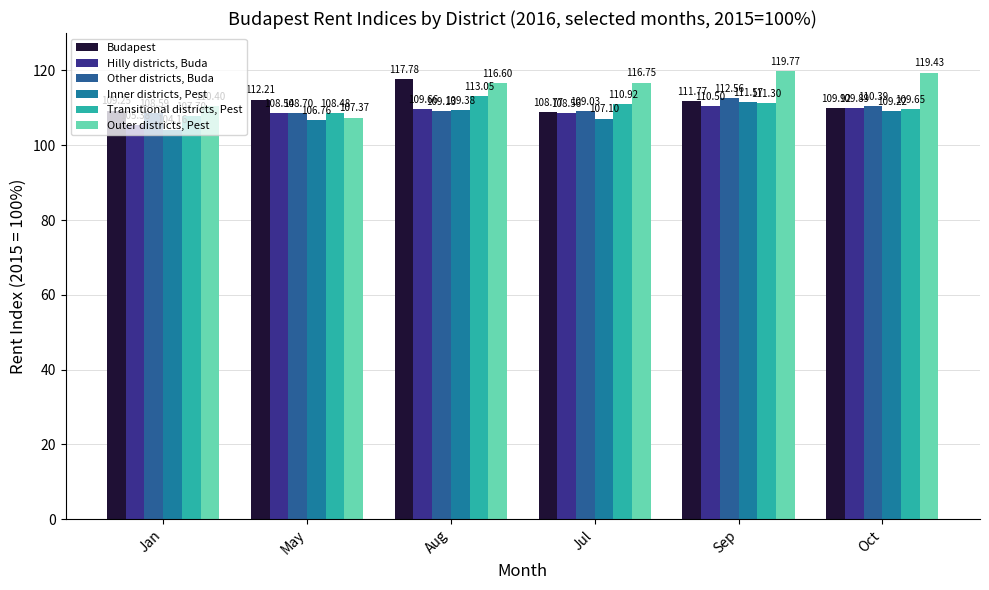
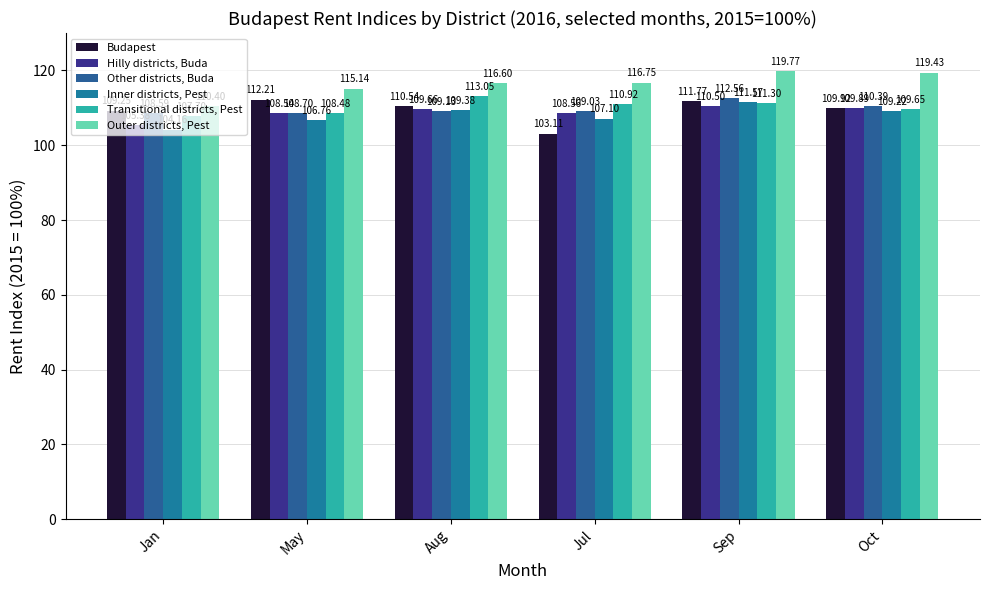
  {
    "Budapest": {
-     "Aug": 117.78,
-     "Jul": 108.77
+     "Aug": 110.54,
+     "Jul": 103.11
    },
    "Outer districts, Pest": {
-     "May": 107.37,
+     "May": 115.14,
      "Aug": 116.60,
      "Jul": 116.75,
      "Sep": 119.77,
      "Oct": 119.43
    }
  }
